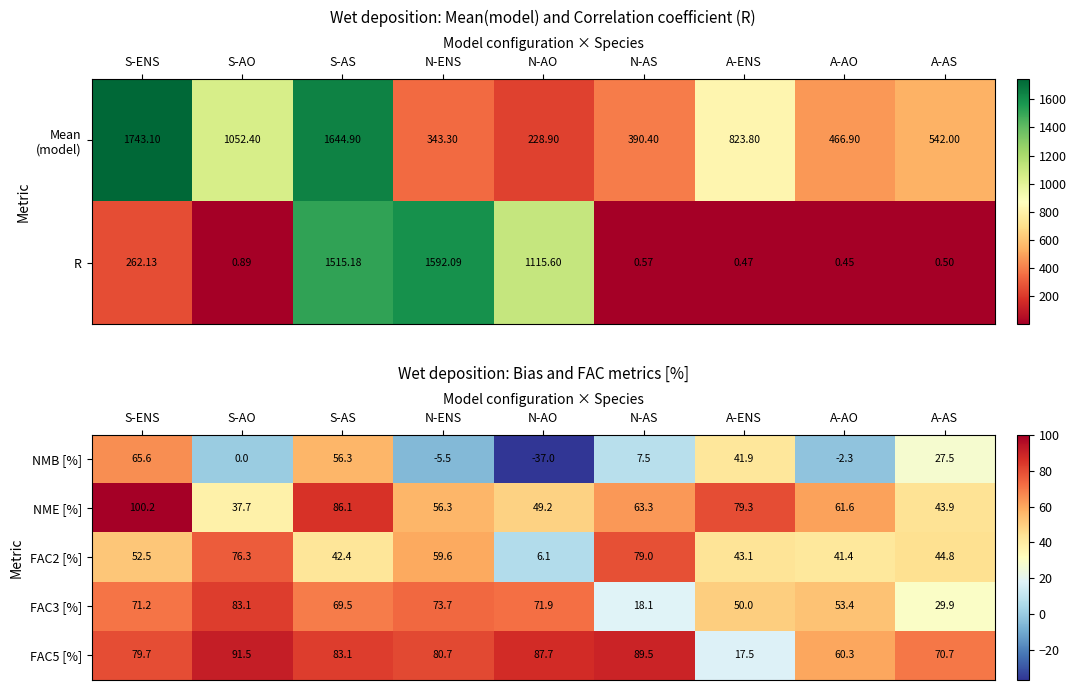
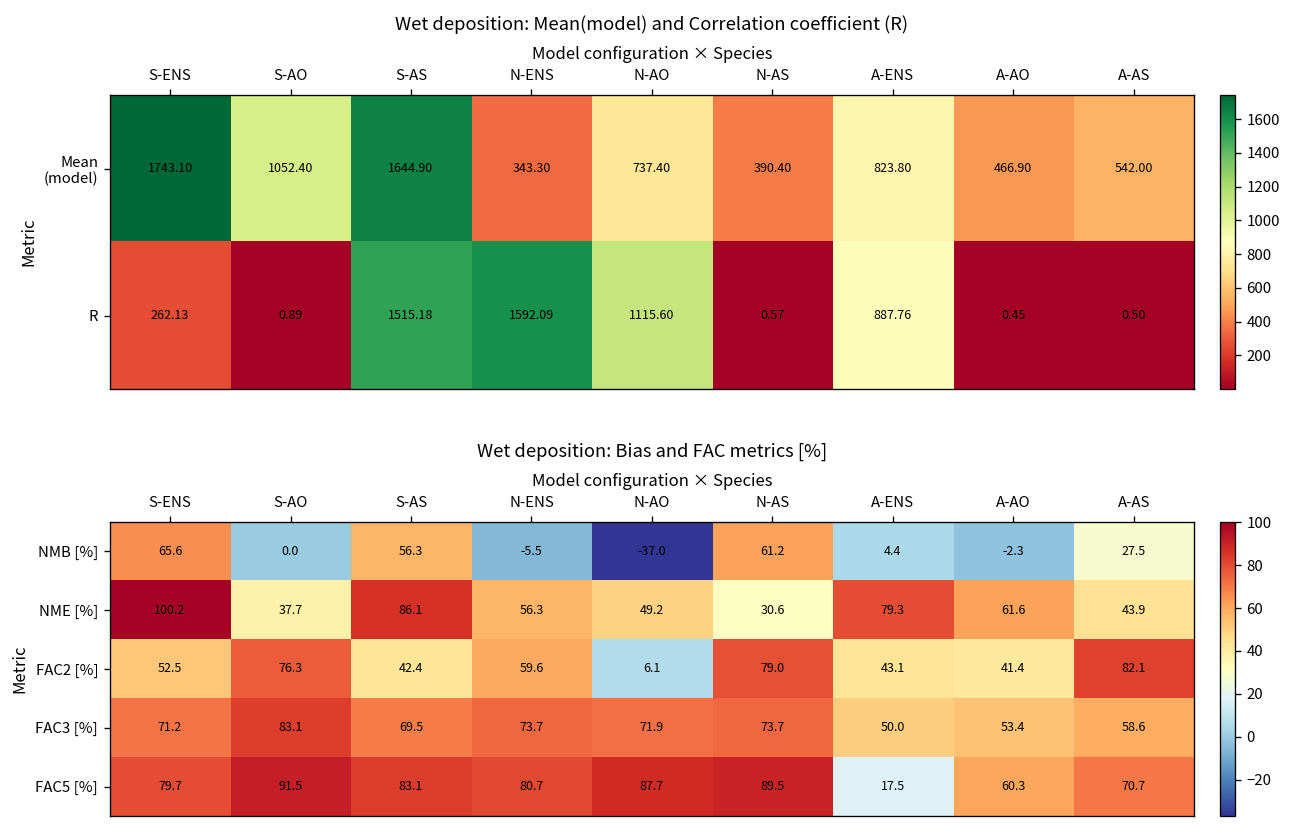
  {
    "Wet deposition: Mean(model) and Correlation coefficient (R)": {
      "Mean (model)": {
        "S-ENS": 1743.10,
        "S-AO": 1052.40,
        "S-AS": 1644.90,
        "N-ENS": 343.30,
-       "N-AO": 228.90,
+       "N-AO": 737.40,
        "N-AS": 390.40,
        "A-ENS": 823.80,
        "A-AO": 466.90,
        "A-AS": 542.00
      },
      "R": {
        "S-ENS": 262.13,
        "S-AO": 0.89,
        "S-AS": 1515.18,
        "N-ENS": 1592.09,
        "N-AO": 1115.60,
        "N-AS": 0.57,
-       "A-ENS": 0.47,
+       "A-ENS": 887.76,
        "A-AO": 0.45,
        "A-AS": 0.50
      }
    },
    "Wet deposition: Bias and FAC metrics [%]": {
      "NMB [%]": {
        "S-ENS": 65.6,
        "S-AO": 0.0,
        "S-AS": 56.3,
        "N-ENS": -5.5,
        "N-AO": -37.0,
-       "N-AS": 7.5,
-       "A-ENS": 41.9,
+       "N-AS": 61.2,
+       "A-ENS": 4.4,
        "A-AO": -2.3,
        "A-AS": 27.5
      },
      "NME [%]": {
        "S-ENS": 100.2,
        "S-AO": 37.7,
        "S-AS": 86.1,
        "N-ENS": 56.3,
        "N-AO": 49.2,
-       "N-AS": 63.3,
+       "N-AS": 30.6,
        "A-ENS": 79.3,
        "A-AO": 61.6,
        "A-AS": 43.9
      },
      "FAC2 [%]": {
        "S-ENS": 52.5,
        "S-AO": 76.3,
        "S-AS": 42.4,
        "N-ENS": 59.6,
        "N-AO": 6.1,
        "N-AS": 79.0,
        "A-ENS": 43.1,
        "A-AO": 41.4,
-       "A-AS": 44.8
+       "A-AS": 82.1
      },
      "FAC3 [%]": {
        "S-ENS": 71.2,
        "S-AO": 83.1,
        "S-AS": 69.5,
        "N-ENS": 73.7,
        "N-AO": 71.9,
-       "N-AS": 18.1,
+       "N-AS": 73.7,
        "A-ENS": 50.0,
        "A-AO": 53.4,
-       "A-AS": 29.9
+       "A-AS": 58.6
      },
      "FAC5 [%]": {
        "S-ENS": 79.7,
        "S-AO": 91.5,
        "S-AS": 83.1,
        "N-ENS": 80.7,
        "N-AO": 87.7,
        "N-AS": 89.5,
        "A-ENS": 17.5,
        "A-AO": 60.3,
        "A-AS": 70.7
      }
    }
  }
